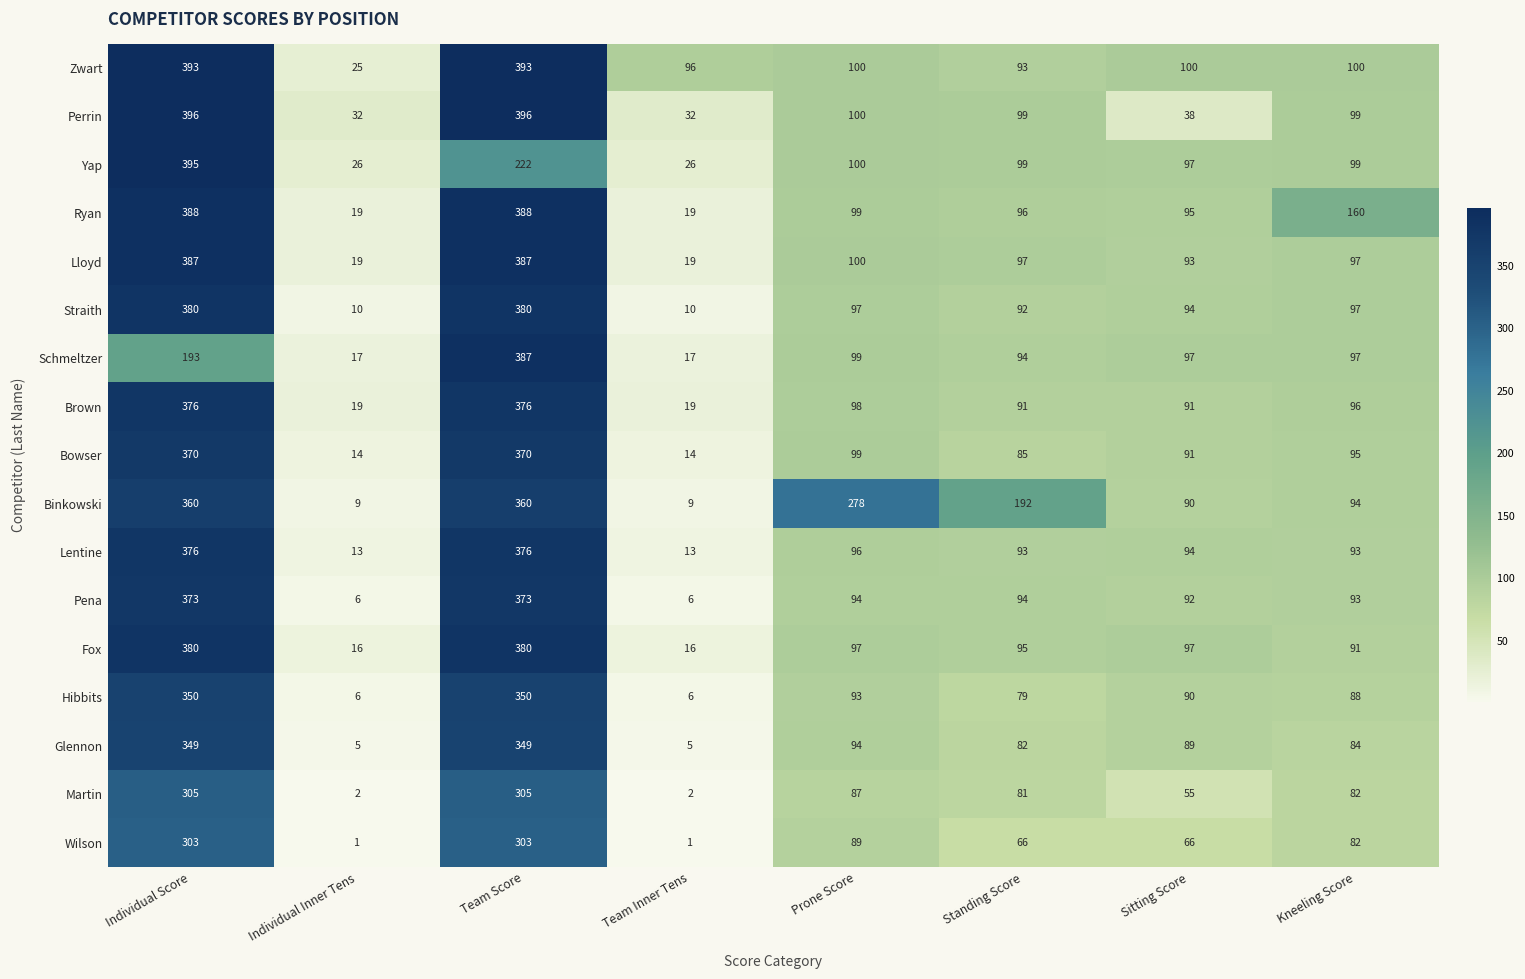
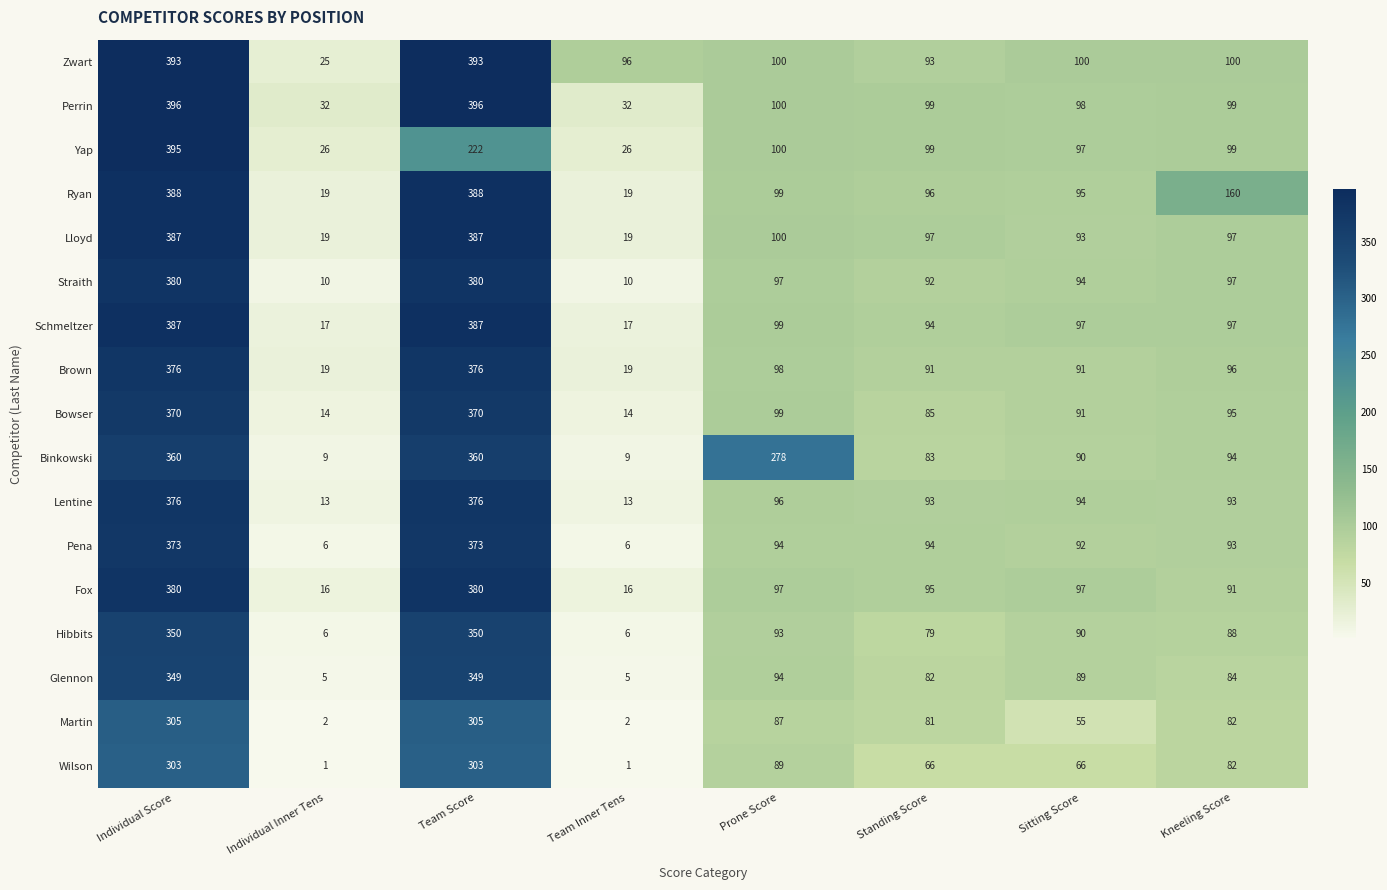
  {
    "Zwart": {
      "Individual Score": 393,
      "Individual Inner Tens": 25,
      "Team Score": 393,
      "Team Inner Tens": 96,
      "Prone Score": 100,
      "Standing Score": 93,
      "Sitting Score": 100,
      "Kneeling Score": 100
    },
    "Perrin": {
      "Individual Score": 396,
      "Individual Inner Tens": 32,
      "Team Score": 396,
      "Team Inner Tens": 32,
      "Prone Score": 100,
      "Standing Score": 99,
-     "Sitting Score": 38,
+     "Sitting Score": 98,
      "Kneeling Score": 99
    },
    "Yap": {
      "Individual Score": 395,
      "Individual Inner Tens": 26,
      "Team Score": 222,
      "Team Inner Tens": 26,
      "Prone Score": 100,
      "Standing Score": 99,
      "Sitting Score": 97,
      "Kneeling Score": 99
    },
    "Ryan": {
      "Individual Score": 388,
      "Individual Inner Tens": 19,
      "Team Score": 388,
      "Team Inner Tens": 19,
      "Prone Score": 99,
      "Standing Score": 96,
      "Sitting Score": 95,
      "Kneeling Score": 160
    },
    "Lloyd": {
      "Individual Score": 387,
      "Individual Inner Tens": 19,
      "Team Score": 387,
      "Team Inner Tens": 19,
      "Prone Score": 100,
      "Standing Score": 97,
      "Sitting Score": 93,
      "Kneeling Score": 97
    },
    "Straith": {
      "Individual Score": 380,
      "Individual Inner Tens": 10,
      "Team Score": 380,
      "Team Inner Tens": 10,
      "Prone Score": 97,
      "Standing Score": 92,
      "Sitting Score": 94,
      "Kneeling Score": 97
    },
    "Schmeltzer": {
-     "Individual Score": 193,
+     "Individual Score": 387,
      "Individual Inner Tens": 17,
      "Team Score": 387,
      "Team Inner Tens": 17,
      "Prone Score": 99,
      "Standing Score": 94,
      "Sitting Score": 97,
      "Kneeling Score": 97
    },
    "Brown": {
      "Individual Score": 376,
      "Individual Inner Tens": 19,
      "Team Score": 376,
      "Team Inner Tens": 19,
      "Prone Score": 98,
      "Standing Score": 91,
      "Sitting Score": 91,
      "Kneeling Score": 96
    },
    "Bowser": {
      "Individual Score": 370,
      "Individual Inner Tens": 14,
      "Team Score": 370,
      "Team Inner Tens": 14,
      "Prone Score": 99,
      "Standing Score": 85,
      "Sitting Score": 91,
      "Kneeling Score": 95
    },
    "Binkowski": {
      "Individual Score": 360,
      "Individual Inner Tens": 9,
      "Team Score": 360,
      "Team Inner Tens": 9,
      "Prone Score": 278,
-     "Standing Score": 192,
+     "Standing Score": 83,
      "Sitting Score": 90,
      "Kneeling Score": 94
    },
    "Lentine": {
      "Individual Score": 376,
      "Individual Inner Tens": 13,
      "Team Score": 376,
      "Team Inner Tens": 13,
      "Prone Score": 96,
      "Standing Score": 93,
      "Sitting Score": 94,
      "Kneeling Score": 93
    },
    "Pena": {
      "Individual Score": 373,
      "Individual Inner Tens": 6,
      "Team Score": 373,
      "Team Inner Tens": 6,
      "Prone Score": 94,
      "Standing Score": 94,
      "Sitting Score": 92,
      "Kneeling Score": 93
    },
    "Fox": {
      "Individual Score": 380,
      "Individual Inner Tens": 16,
      "Team Score": 380,
      "Team Inner Tens": 16,
      "Prone Score": 97,
      "Standing Score": 95,
      "Sitting Score": 97,
      "Kneeling Score": 91
    },
    "Hibbits": {
      "Individual Score": 350,
      "Individual Inner Tens": 6,
      "Team Score": 350,
      "Team Inner Tens": 6,
      "Prone Score": 93,
      "Standing Score": 79,
      "Sitting Score": 90,
      "Kneeling Score": 88
    },
    "Glennon": {
      "Individual Score": 349,
      "Individual Inner Tens": 5,
      "Team Score": 349,
      "Team Inner Tens": 5,
      "Prone Score": 94,
      "Standing Score": 82,
      "Sitting Score": 89,
      "Kneeling Score": 84
    },
    "Martin": {
      "Individual Score": 305,
      "Individual Inner Tens": 2,
      "Team Score": 305,
      "Team Inner Tens": 2,
      "Prone Score": 87,
      "Standing Score": 81,
      "Sitting Score": 55,
      "Kneeling Score": 82
    },
    "Wilson": {
      "Individual Score": 303,
      "Individual Inner Tens": 1,
      "Team Score": 303,
      "Team Inner Tens": 1,
      "Prone Score": 89,
      "Standing Score": 66,
      "Sitting Score": 66,
      "Kneeling Score": 82
    }
  }
